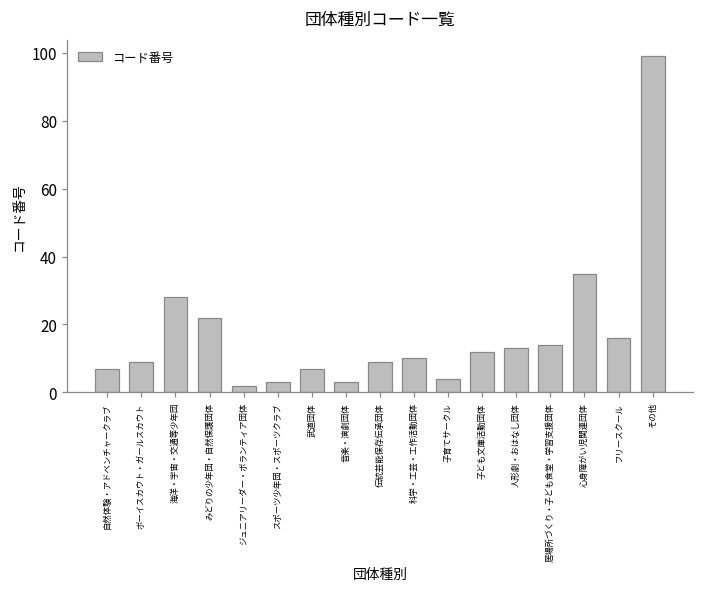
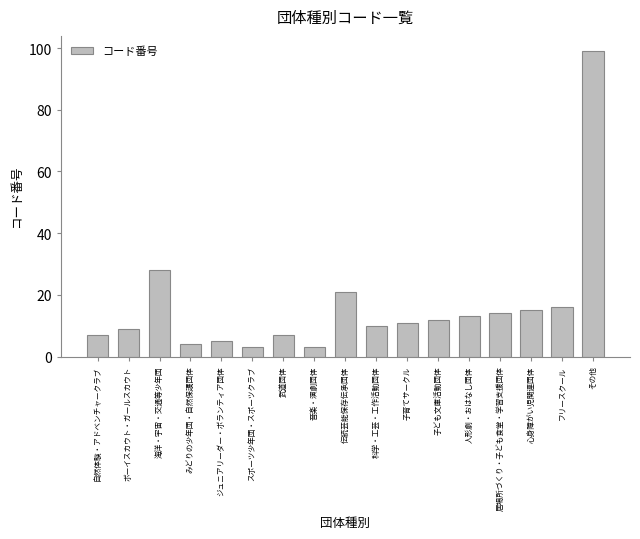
  {
    "自然体験・アドベンチャークラブ": 7,
    "ボーイスカウト・ガールスカウト": 9,
    "海洋・宇宙・交通等少年団": 28,
-   "みどりの少年団・自然保護団体": 22,
-   "ジュニアリーダー・ボランティア団体": 2,
+   "みどりの少年団・自然保護団体": 4,
+   "ジュニアリーダー・ボランティア団体": 5,
    "スポーツ少年団・スポーツクラブ": 3,
    "武道団体": 7,
    "音楽・演劇団体": 3,
-   "伝統芸能保存伝承団体": 9,
+   "伝統芸能保存伝承団体": 21,
    "科学・工芸・工作活動団体": 10,
-   "子育てサークル": 4,
+   "子育てサークル": 11,
    "子ども文庫活動団体": 12,
    "人形劇・おはなし団体": 13,
    "居場所づくり・子ども食堂・学習支援団体": 14,
-   "心身障がい児関連団体": 35,
+   "心身障がい児関連団体": 15,
    "フリースクール": 16,
    "その他": 99
  }
